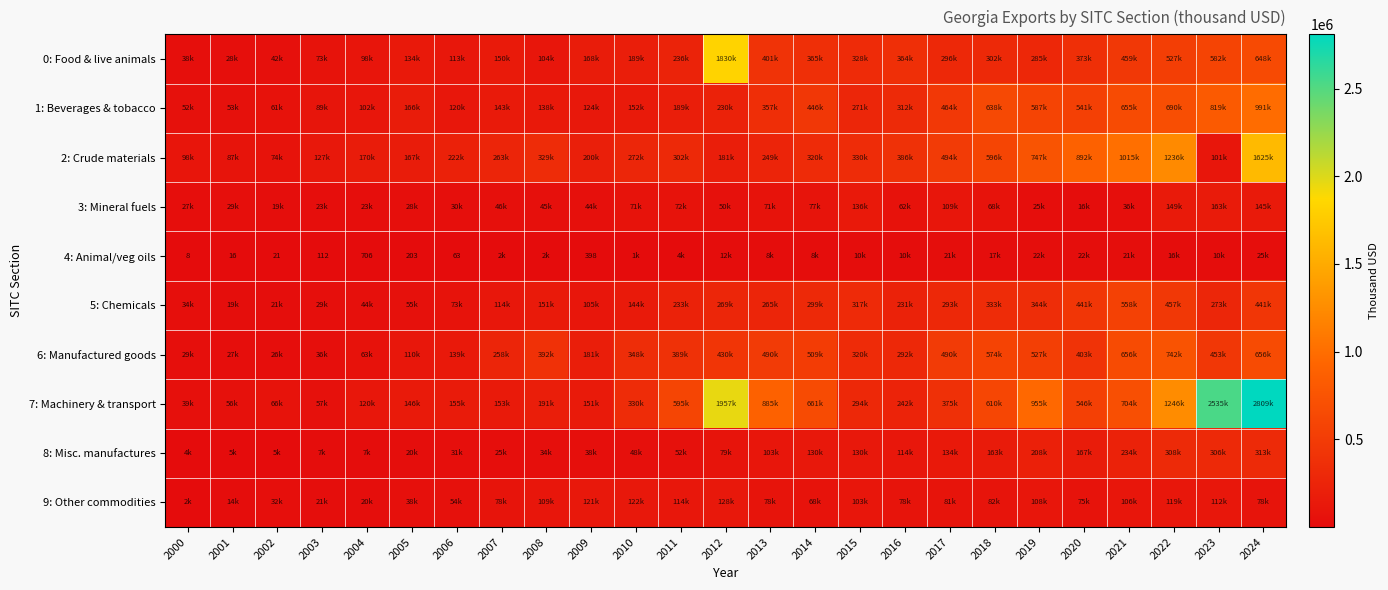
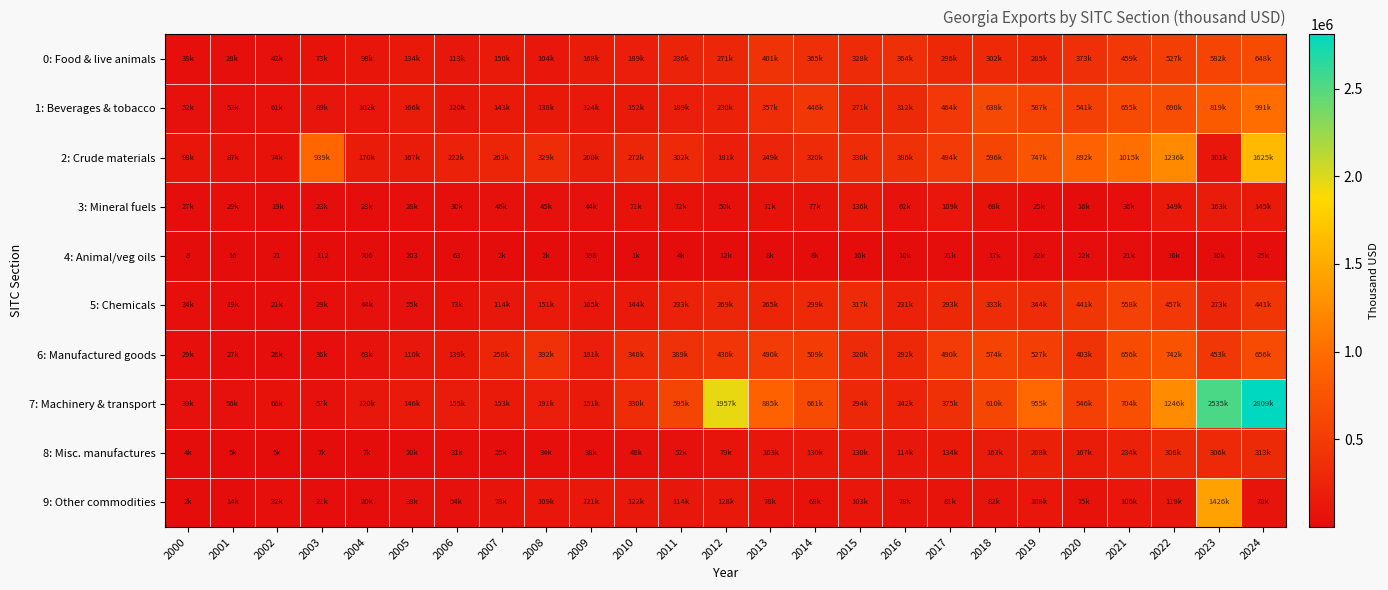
  {
    "0: Food & live animals": {
      "2000": "38k",
      "2001": "28k",
      "2002": "42k",
      "2003": "73k",
      "2004": "98k",
      "2005": "134k",
      "2006": "113k",
      "2007": "150k",
      "2008": "104k",
      "2009": "168k",
      "2010": "189k",
      "2011": "236k",
-     "2012": "1830k",
+     "2012": "271k",
      "2013": "401k",
      "2014": "365k",
      "2015": "328k",
      "2016": "364k",
      "2017": "296k",
      "2018": "302k",
      "2019": "285k",
      "2020": "373k",
      "2021": "459k",
      "2022": "527k",
      "2023": "582k",
      "2024": "648k"
    },
    "2: Crude materials": {
      "2000": "98k",
      "2001": "87k",
      "2002": "74k",
-     "2003": "127k",
+     "2003": "939k",
      "2004": "170k",
      "2005": "167k",
      "2006": "222k",
      "2007": "263k",
      "2008": "329k",
      "2009": "200k",
      "2010": "272k",
      "2011": "302k",
      "2012": "181k",
      "2013": "249k",
      "2014": "320k",
      "2015": "330k",
      "2016": "386k",
      "2017": "494k",
      "2018": "596k",
      "2019": "747k",
      "2020": "892k",
      "2021": "1015k",
      "2022": "1236k",
      "2023": "101k",
      "2024": "1625k"
    },
    "9: Other commodities": {
      "2000": "2k",
      "2001": "14k",
      "2002": "32k",
      "2003": "21k",
      "2004": "20k",
      "2005": "38k",
      "2006": "54k",
      "2007": "78k",
      "2008": "109k",
      "2009": "121k",
      "2010": "122k",
      "2011": "114k",
      "2012": "128k",
      "2013": "78k",
      "2014": "68k",
      "2015": "103k",
      "2016": "78k",
      "2017": "81k",
      "2018": "82k",
      "2019": "108k",
      "2020": "75k",
      "2021": "106k",
      "2022": "119k",
-     "2023": "112k",
+     "2023": "1426k",
      "2024": "78k"
    }
  }
